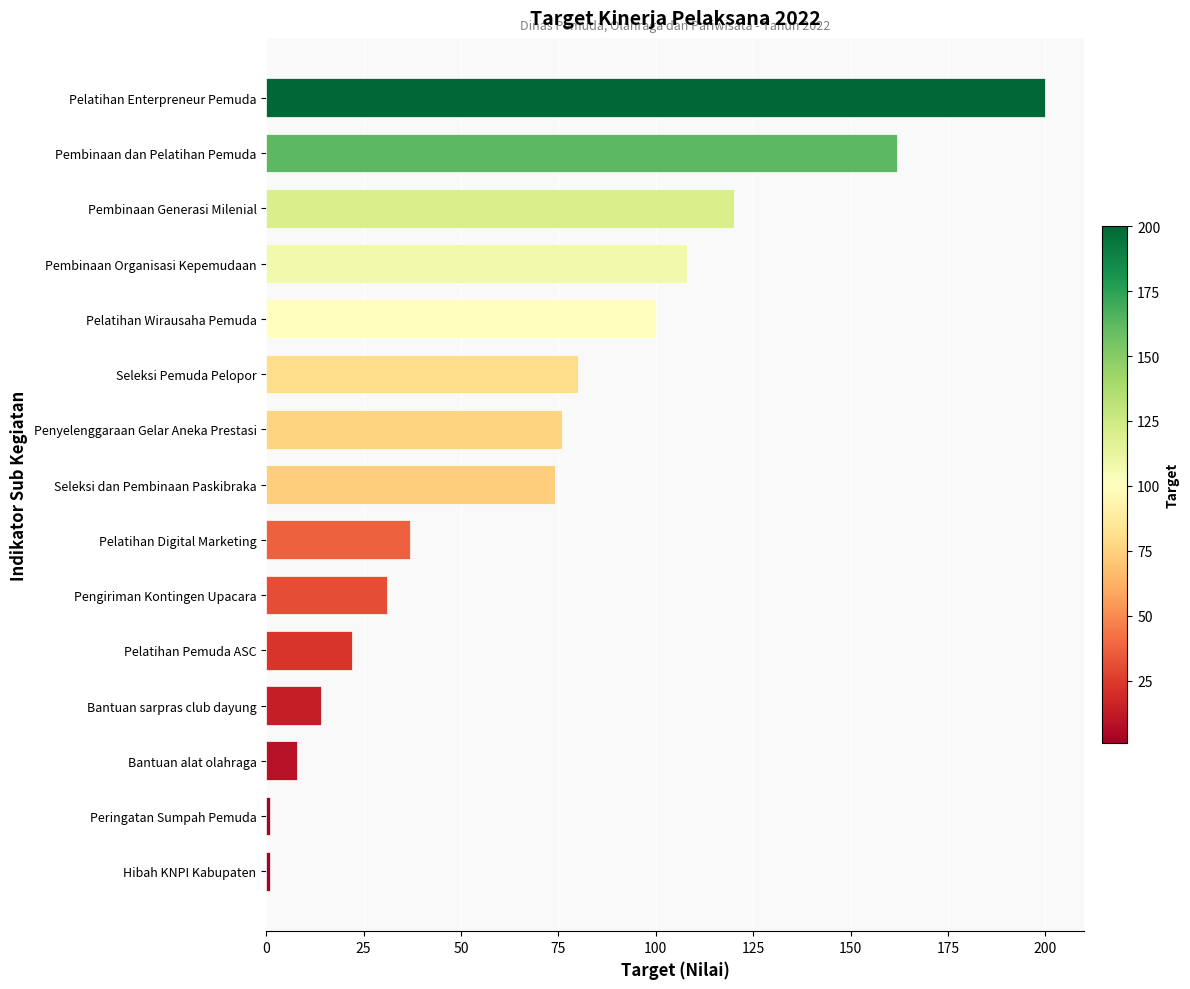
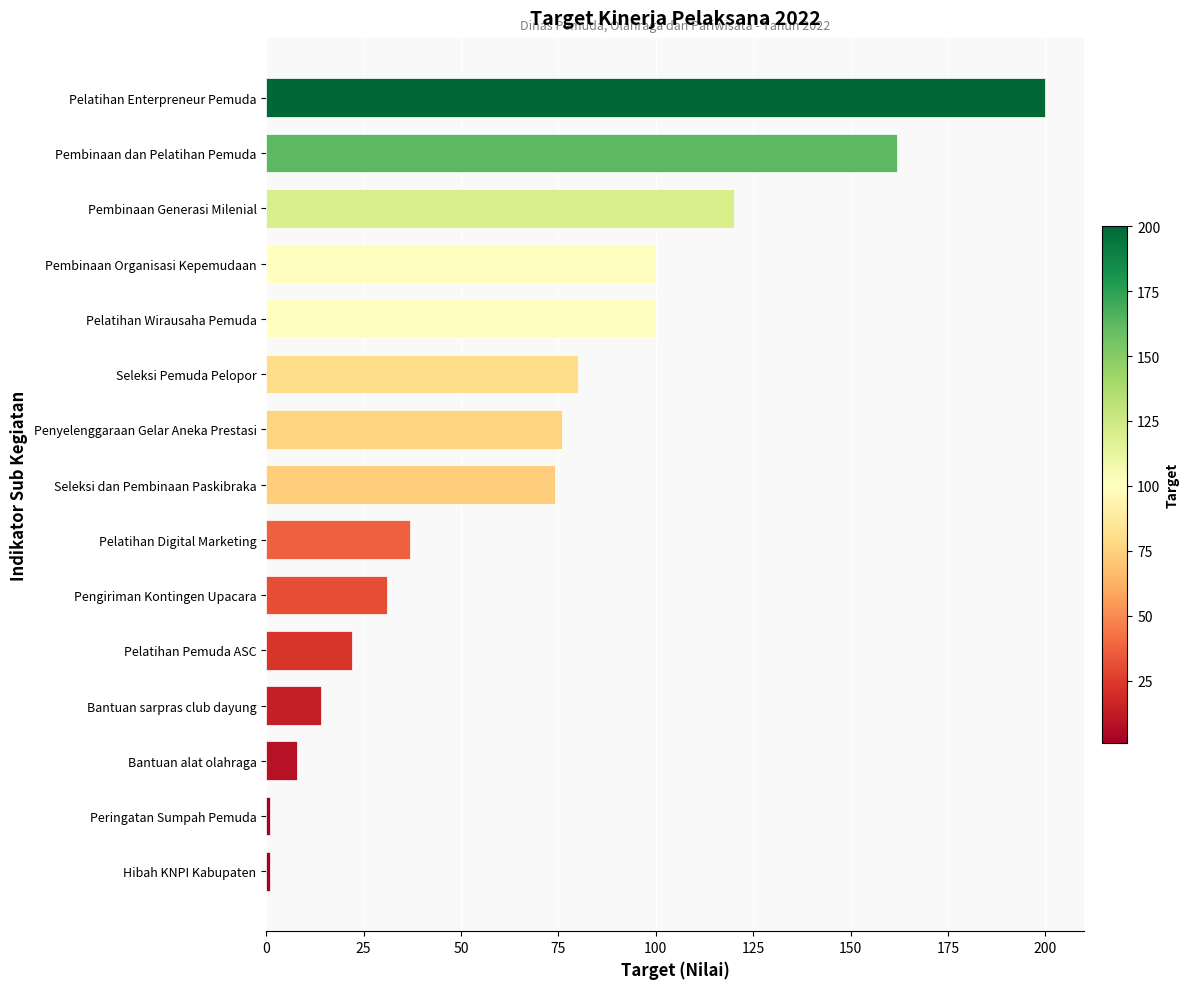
  {
    "Pelatihan Enterpreneur Pemuda": 200,
    "Pembinaan dan Pelatihan Pemuda": 162,
    "Pembinaan Generasi Milenial": 120,
-   "Pembinaan Organisasi Kepemudaan": 108,
+   "Pembinaan Organisasi Kepemudaan": 100,
    "Pelatihan Wirausaha Pemuda": 100,
    "Seleksi Pemuda Pelopor": 80,
    "Penyelenggaraan Gelar Aneka Prestasi": 76,
    "Seleksi dan Pembinaan Paskibraka": 74,
    "Pelatihan Digital Marketing": 37,
    "Pengiriman Kontingen Upacara": 31,
    "Pelatihan Pemuda ASC": 22,
    "Bantuan sarpras club dayung": 14,
    "Bantuan alat olahraga": 8,
    "Peringatan Sumpah Pemuda": 1,
    "Hibah KNPI Kabupaten": 1
  }
